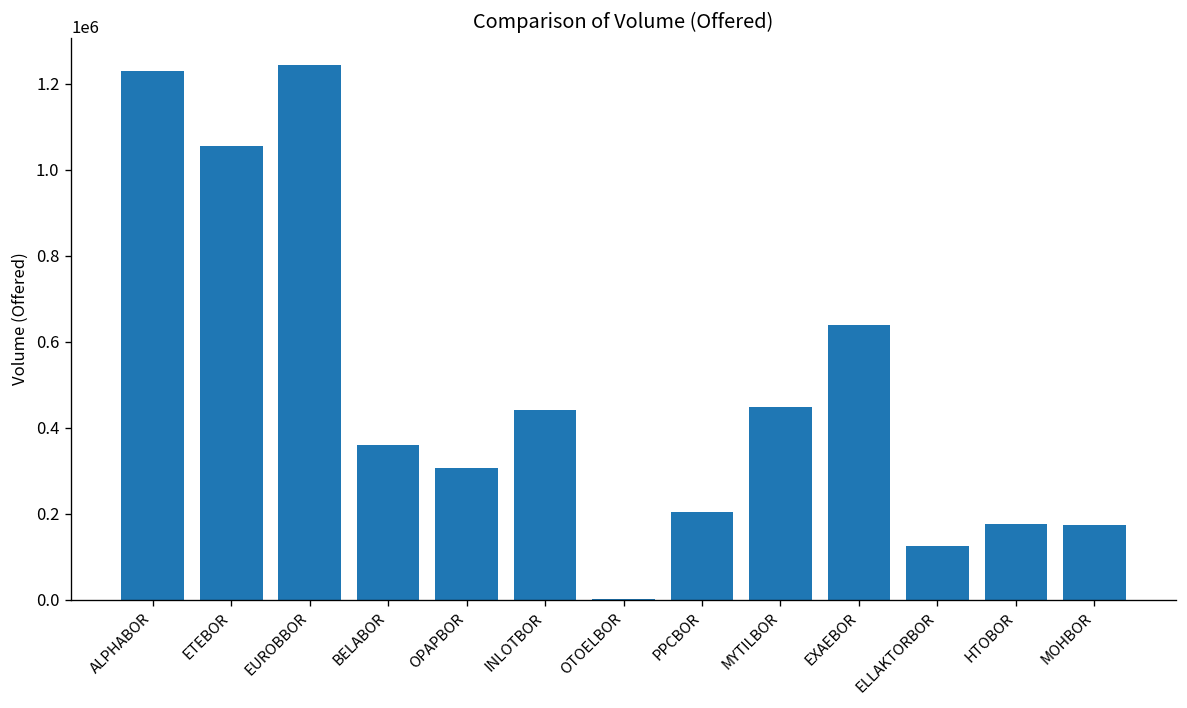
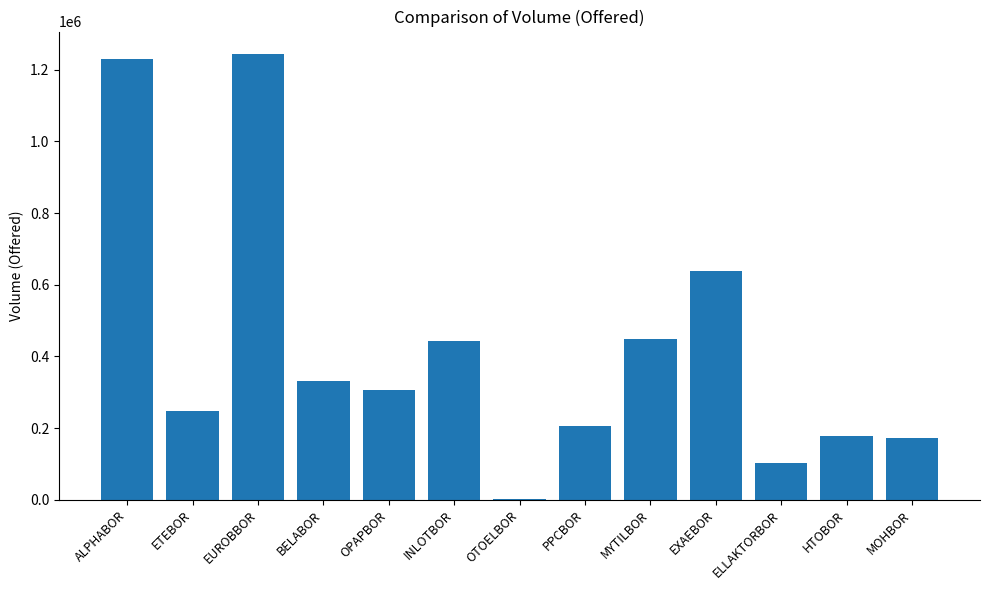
  {
    "ALPHABOR": 1230000,
-   "ETEBOR": 1050000,
+   "ETEBOR": 250000,
    "EUROBBOR": 1240000,
-   "BELABOR": 360000,
+   "BELABOR": 330000,
    "OPAPBOR": 310000,
    "INLOTBOR": 440000,
    "PPCBOR": 210000,
    "MYTILBOR": 450000,
    "EXAEBOR": 640000,
-   "ELLAKTORBOR": 130000,
+   "ELLAKTORBOR": 100000,
    "HTOBOR": 180000,
    "MOHBOR": 170000
  }
